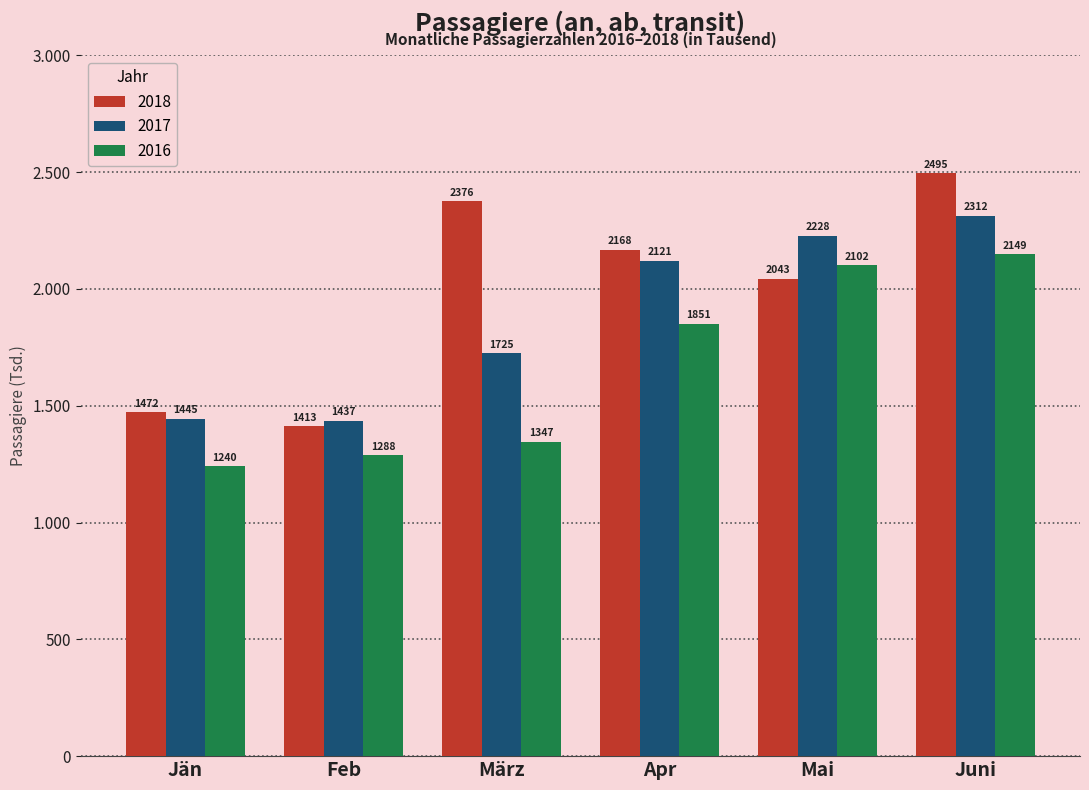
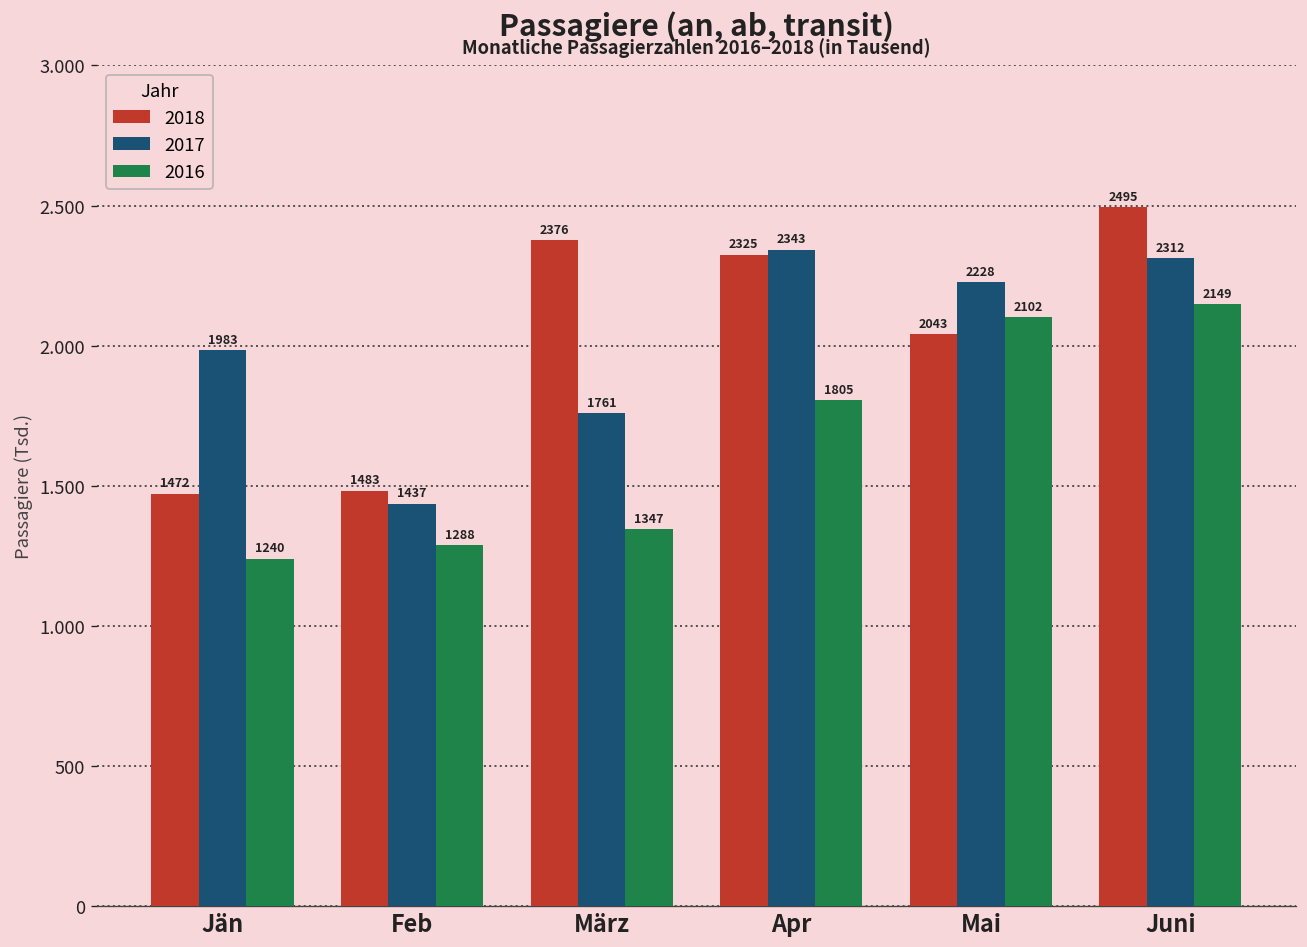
  {
    "2018": {
      "Jän": 1472,
-     "Feb": 1413,
+     "Feb": 1483,
      "März": 2376,
-     "Apr": 2168,
+     "Apr": 2325,
      "Mai": 2043,
      "Juni": 2495
    },
    "2017": {
-     "Jän": 1445,
+     "Jän": 1983,
      "Feb": 1437,
-     "März": 1725,
-     "Apr": 2121,
+     "März": 1761,
+     "Apr": 2343,
      "Mai": 2228,
      "Juni": 2312
    },
    "2016": {
      "Jän": 1240,
      "Feb": 1288,
      "März": 1347,
-     "Apr": 1851,
+     "Apr": 1805,
      "Mai": 2102,
      "Juni": 2149
    }
  }
